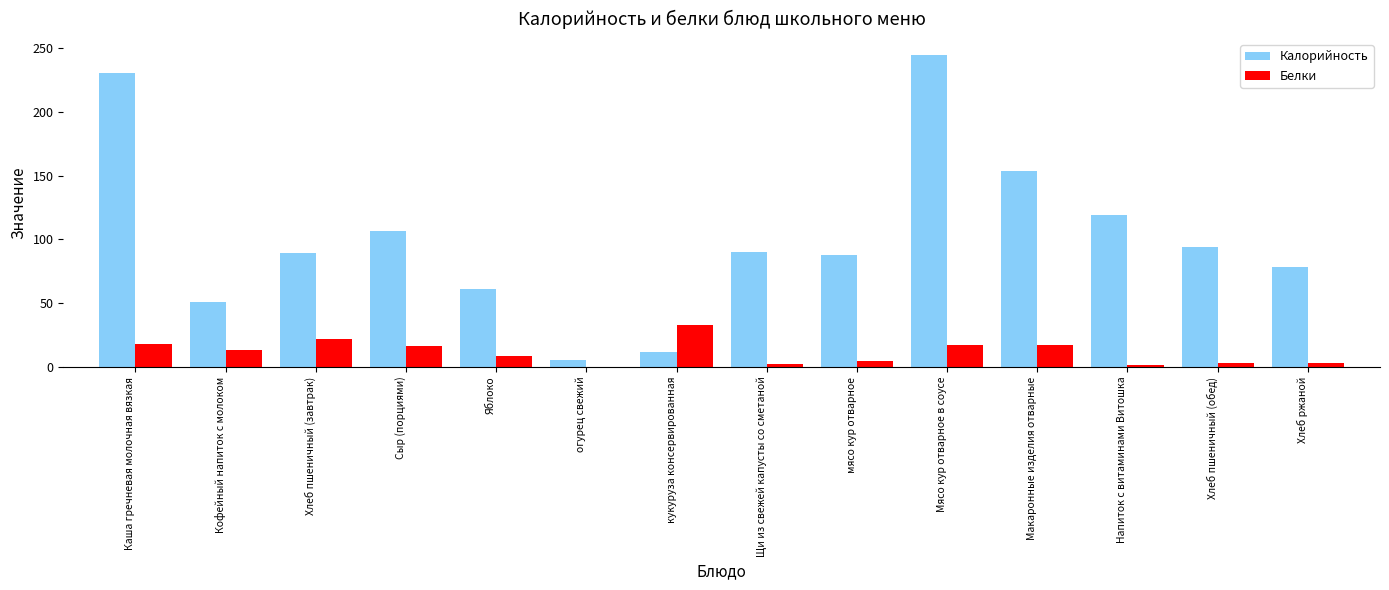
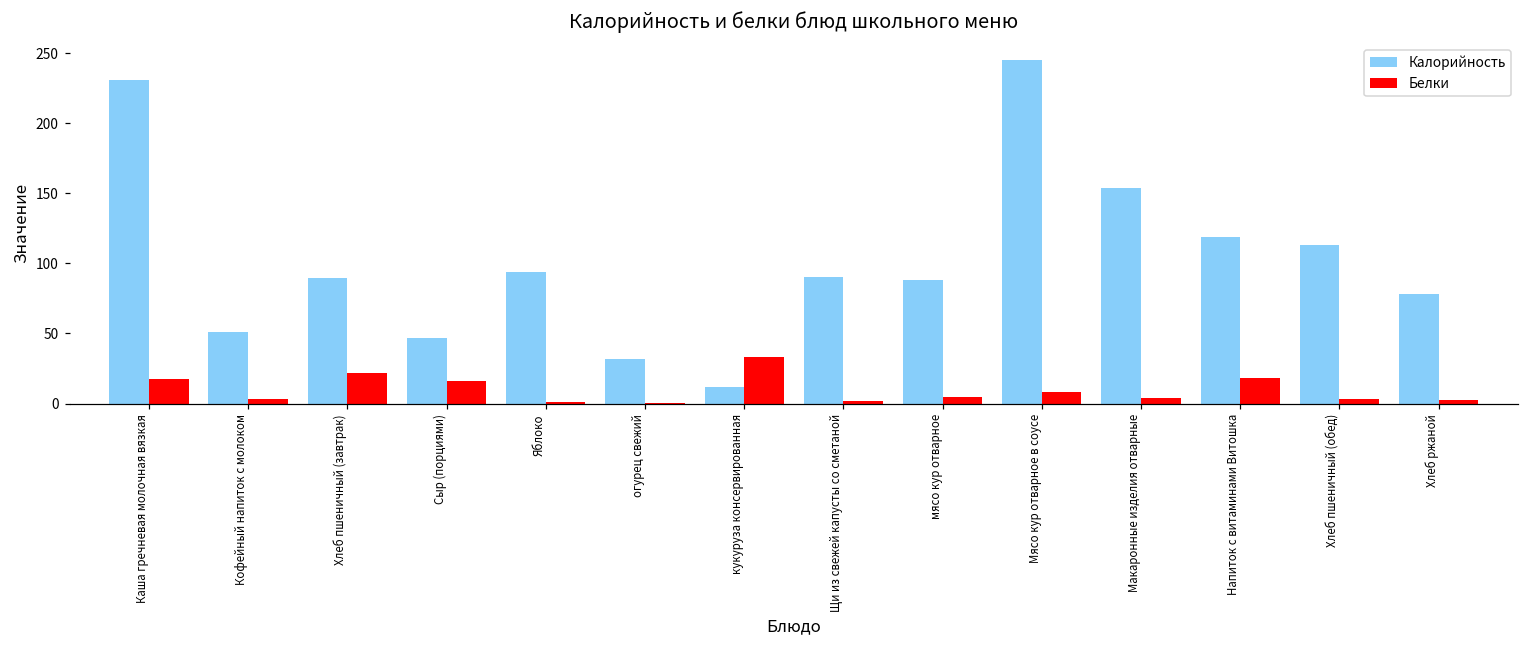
  {
    "Калорийность": {
      "Каша гречневая молочная вязкая": 231,
      "Кофейный напиток с молоком": 51,
      "Хлеб пшеничный (завтрак)": 90,
-     "Сыр (порциями)": 107,
-     "Яблоко": 61,
-     "огурец свежий": 5,
+     "Сыр (порциями)": 47,
+     "Яблоко": 94,
+     "огурец свежий": 32,
      "кукуруза консервированная": 12,
      "Щи из свежей капусты со сметаной": 90,
      "мясо кур отварное": 88,
      "Мясо кур отварное в соусе": 245,
      "Макаронные изделия отварные": 154,
      "Напиток с витаминами Витошка": 119,
-     "Хлеб пшеничный (обед)": 94,
+     "Хлеб пшеничный (обед)": 113,
      "Хлеб ржаной": 78
    },
    "Белки": {
      "Каша гречневая молочная вязкая": 18,
-     "Кофейный напиток с молоком": 14,
+     "Кофейный напиток с молоком": 3,
      "Хлеб пшеничный (завтрак)": 22,
      "Сыр (порциями)": 16,
-     "Яблоко": 8,
+     "Яблоко": 1,
      "кукуруза консервированная": 33,
      "мясо кур отварное": 5,
-     "Мясо кур отварное в соусе": 17,
-     "Макаронные изделия отварные": 17,
-     "Напиток с витаминами Витошка": 1,
+     "Мясо кур отварное в соусе": 8,
+     "Макаронные изделия отварные": 4,
+     "Напиток с витаминами Витошка": 18,
      "Хлеб пшеничный (обед)": 3,
      "Хлеб ржаной": 3
    }
  }
